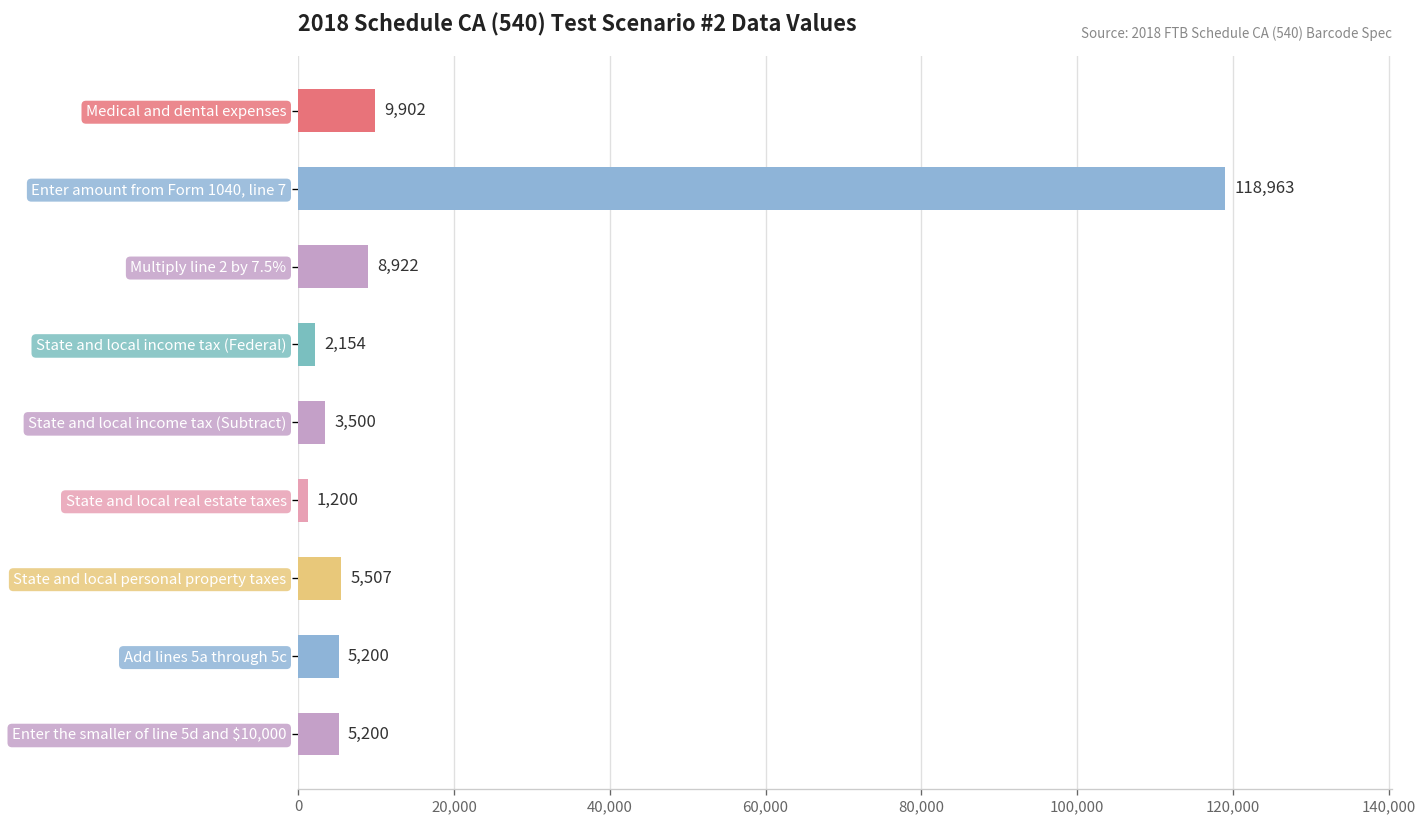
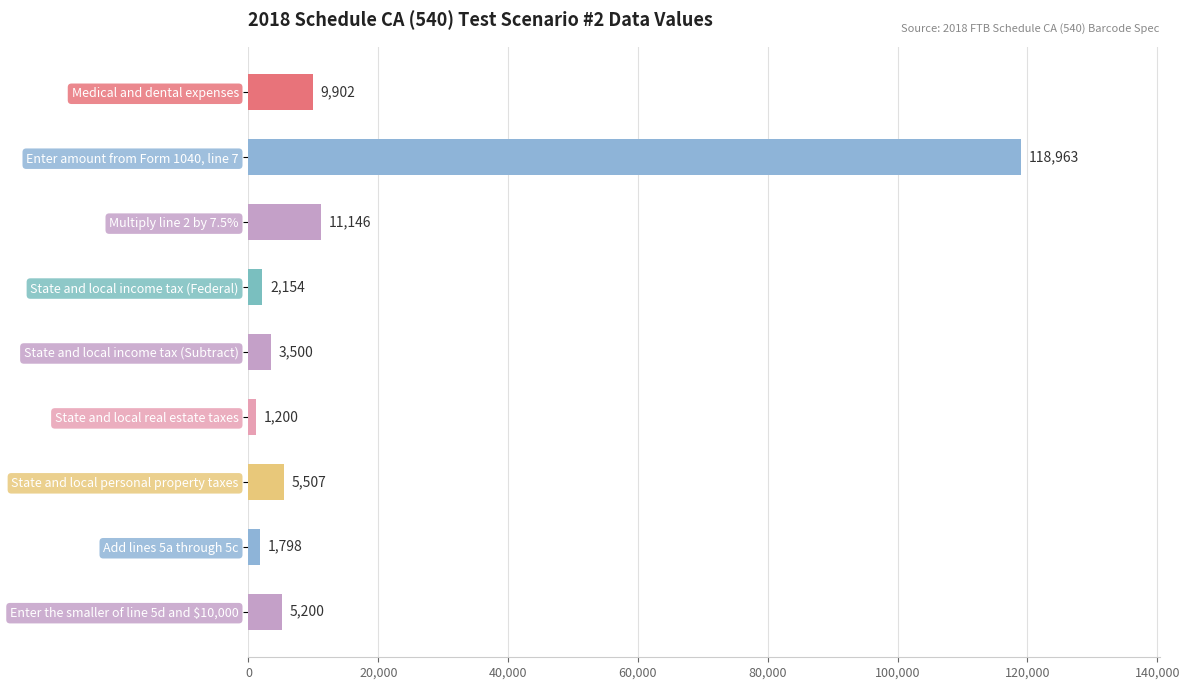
  {
    "Medical and dental expenses": "9,902",
    "Enter amount from Form 1040, line 7": "118,963",
-   "Multiply line 2 by 7.5%": "8,922",
+   "Multiply line 2 by 7.5%": "11,146",
    "State and local income tax (Federal)": "2,154",
    "State and local income tax (Subtract)": "3,500",
    "State and local real estate taxes": "1,200",
    "State and local personal property taxes": "5,507",
-   "Add lines 5a through 5c": "5,200",
+   "Add lines 5a through 5c": "1,798",
    "Enter the smaller of line 5d and $10,000": "5,200"
  }
